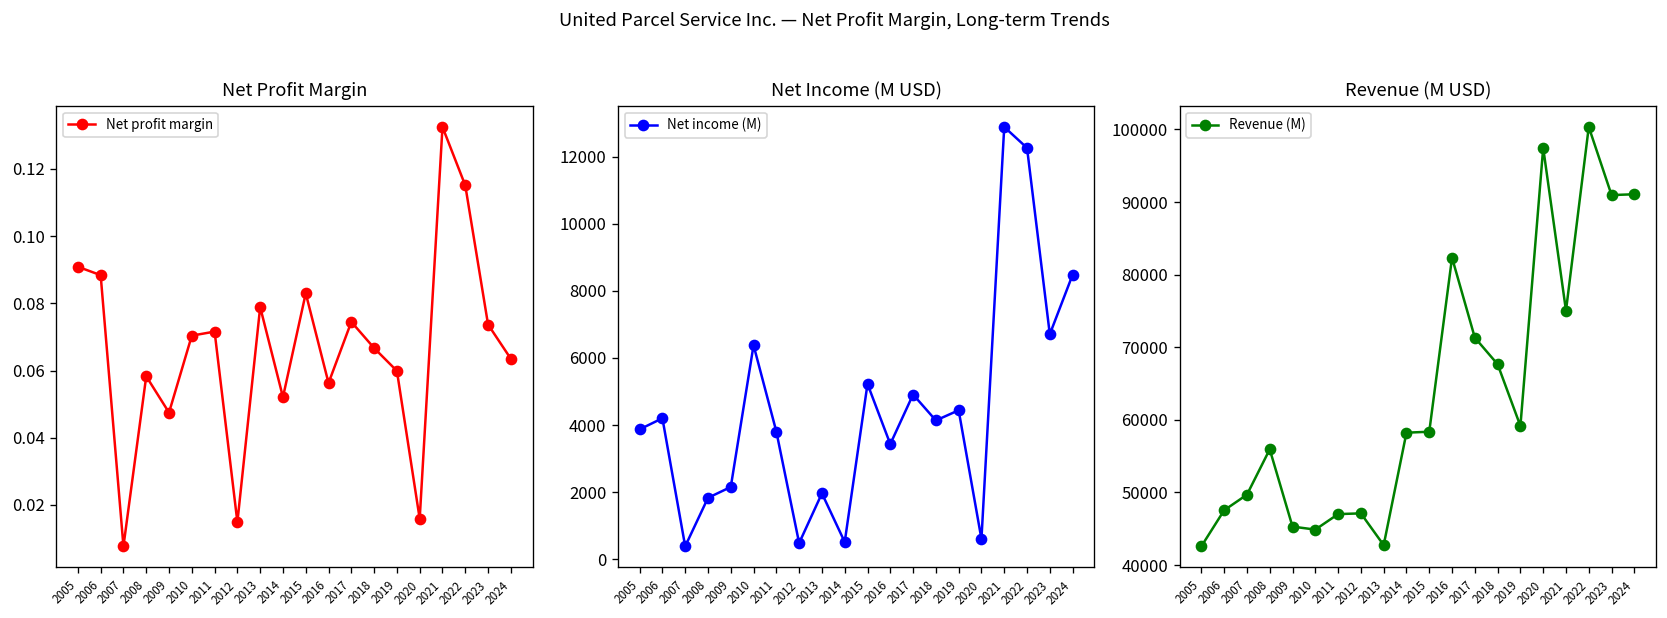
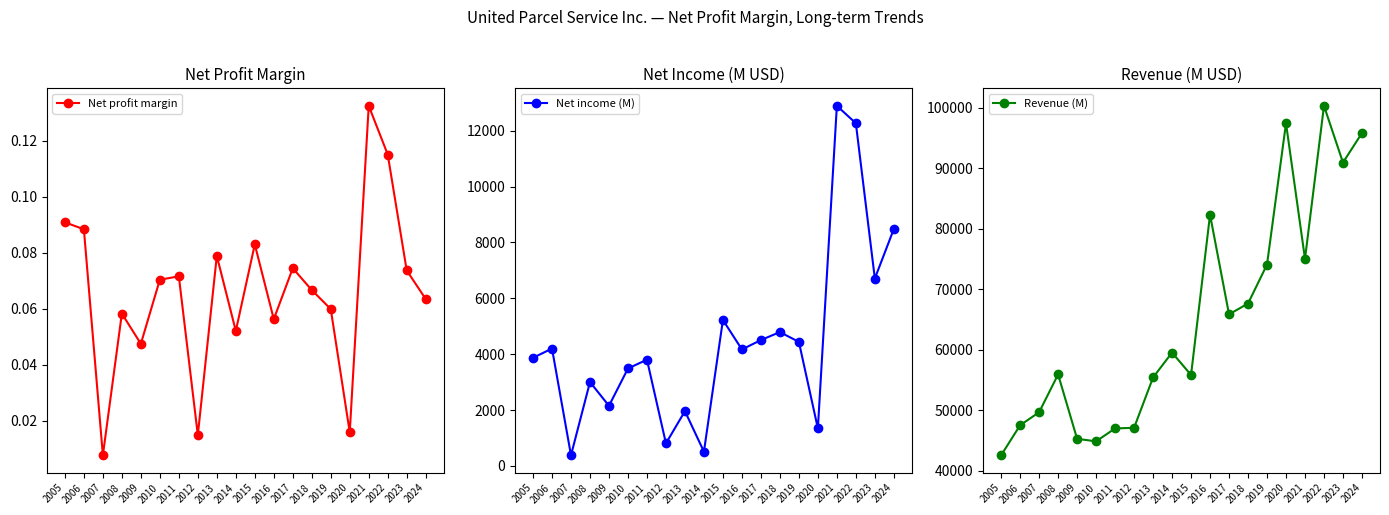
  {
    "Net Profit Margin": {
      "2005": 0.091,
      "2006": 0.088,
      "2007": 0.008,
      "2008": 0.058,
      "2009": 0.048,
      "2010": 0.070,
      "2011": 0.072,
      "2012": 0.015,
      "2013": 0.079,
      "2014": 0.052,
      "2015": 0.083,
      "2016": 0.056,
      "2017": 0.075,
      "2018": 0.067,
      "2019": 0.060,
      "2020": 0.016,
      "2021": 0.133,
      "2022": 0.115,
      "2023": 0.074,
      "2024": 0.064
    },
    "Net Income (M USD)": {
      "2005": 3900,
      "2006": 4200,
      "2007": 400,
-     "2008": 1800,
+     "2008": 3000,
      "2009": 2200,
-     "2010": 6400,
+     "2010": 3500,
      "2011": 3800,
-     "2012": 500,
+     "2012": 800,
      "2013": 2000,
      "2014": 500,
      "2015": 5200,
-     "2016": 3400,
-     "2017": 4900,
-     "2018": 4100,
+     "2016": 4200,
+     "2017": 4500,
+     "2018": 4800,
      "2019": 4400,
-     "2020": 600,
+     "2020": 1300,
      "2021": 12900,
      "2022": 12300,
      "2023": 6700,
      "2024": 8500
    },
    "Revenue (M USD)": {
      "2005": 43000,
      "2006": 48000,
      "2007": 50000,
      "2008": 56000,
      "2009": 45000,
      "2010": 45000,
      "2011": 47000,
      "2012": 47000,
-     "2013": 43000,
-     "2014": 58000,
-     "2015": 58000,
+     "2013": 55000,
+     "2014": 60000,
+     "2015": 56000,
      "2016": 82000,
-     "2017": 71000,
+     "2017": 66000,
      "2018": 68000,
-     "2019": 59000,
+     "2019": 74000,
      "2020": 97000,
      "2021": 75000,
      "2022": 100000,
      "2023": 91000,
-     "2024": 91000
+     "2024": 96000
    }
  }
